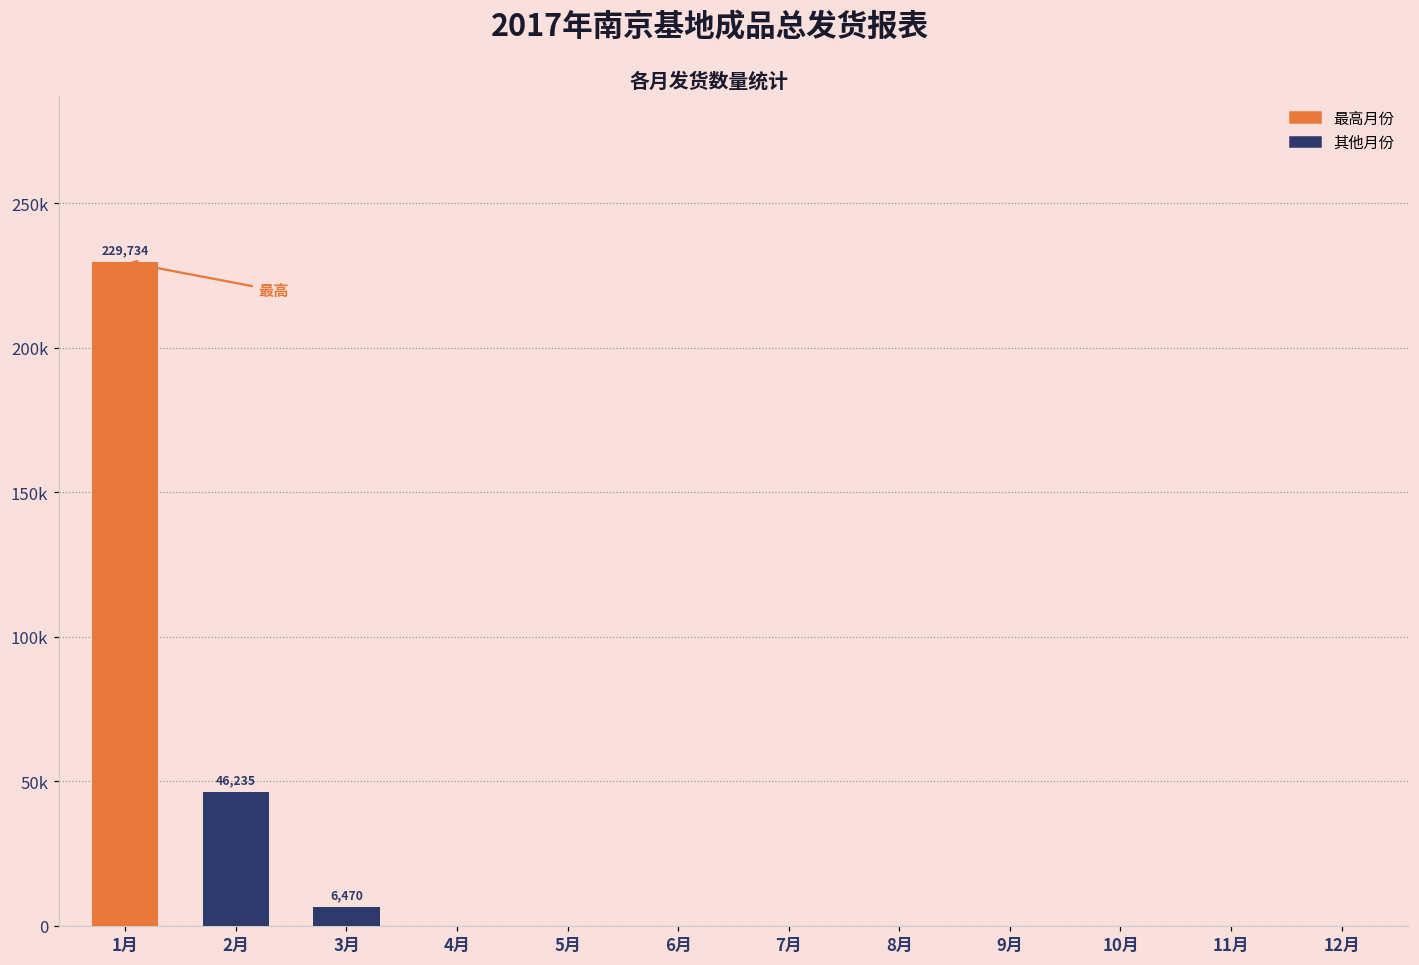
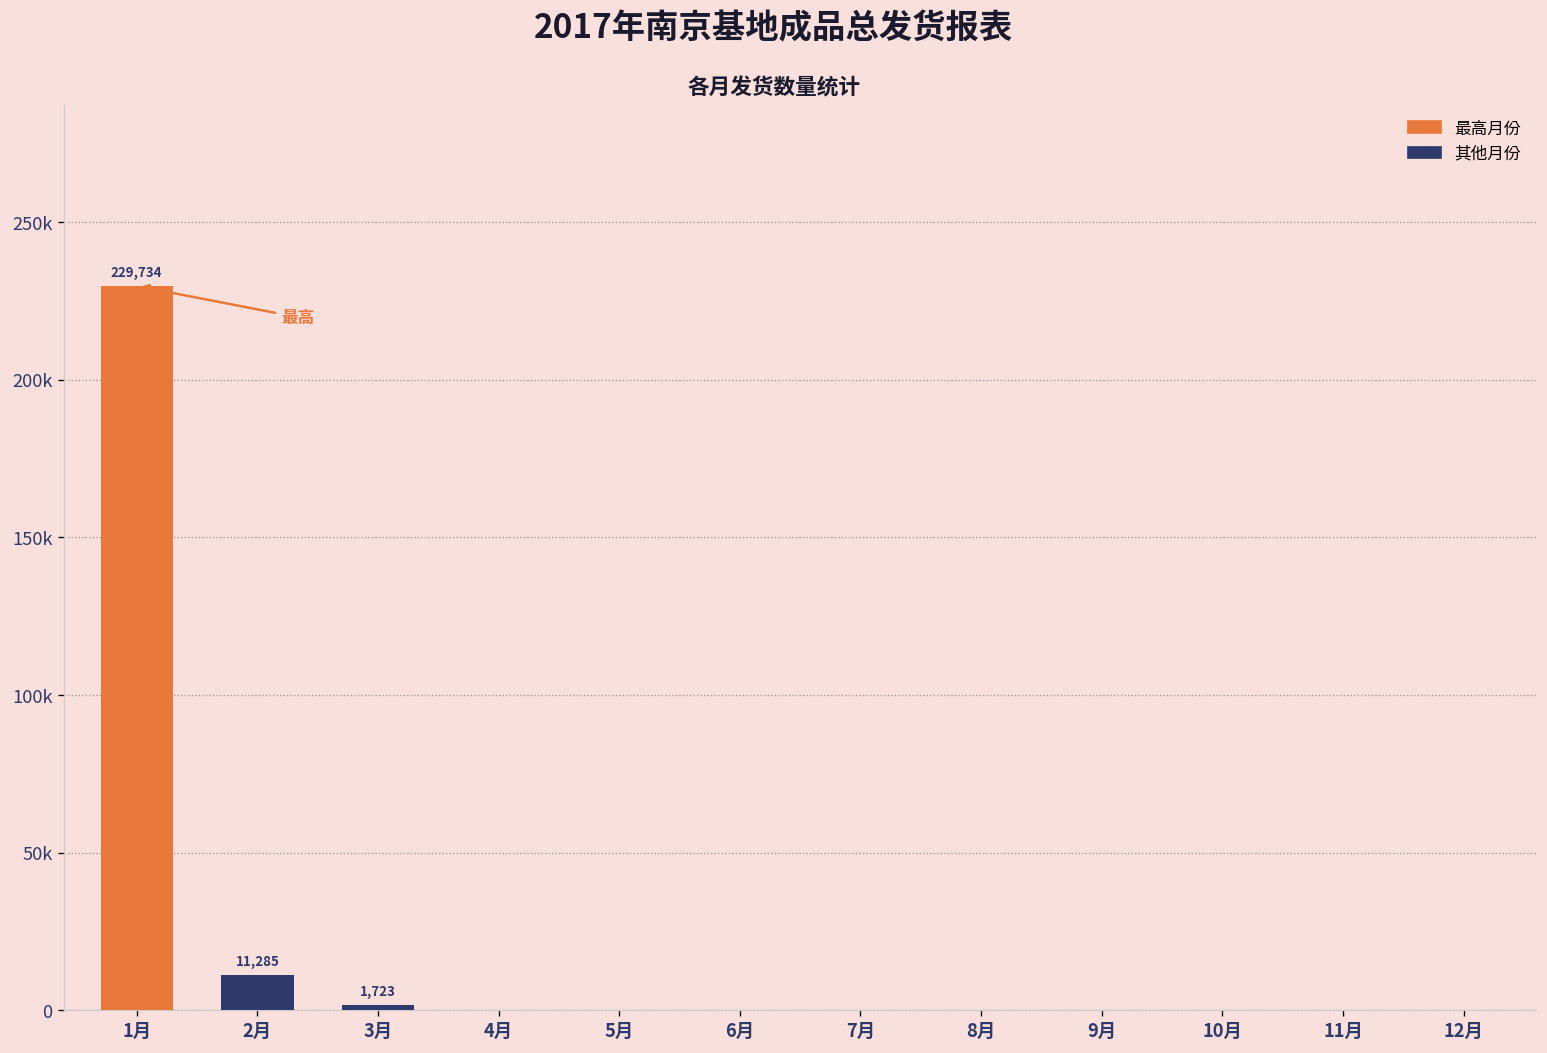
  {
    "1月": "229,734",
-   "2月": "46,235",
-   "3月": "6,470"
+   "2月": "11,285",
+   "3月": "1,723"
  }
